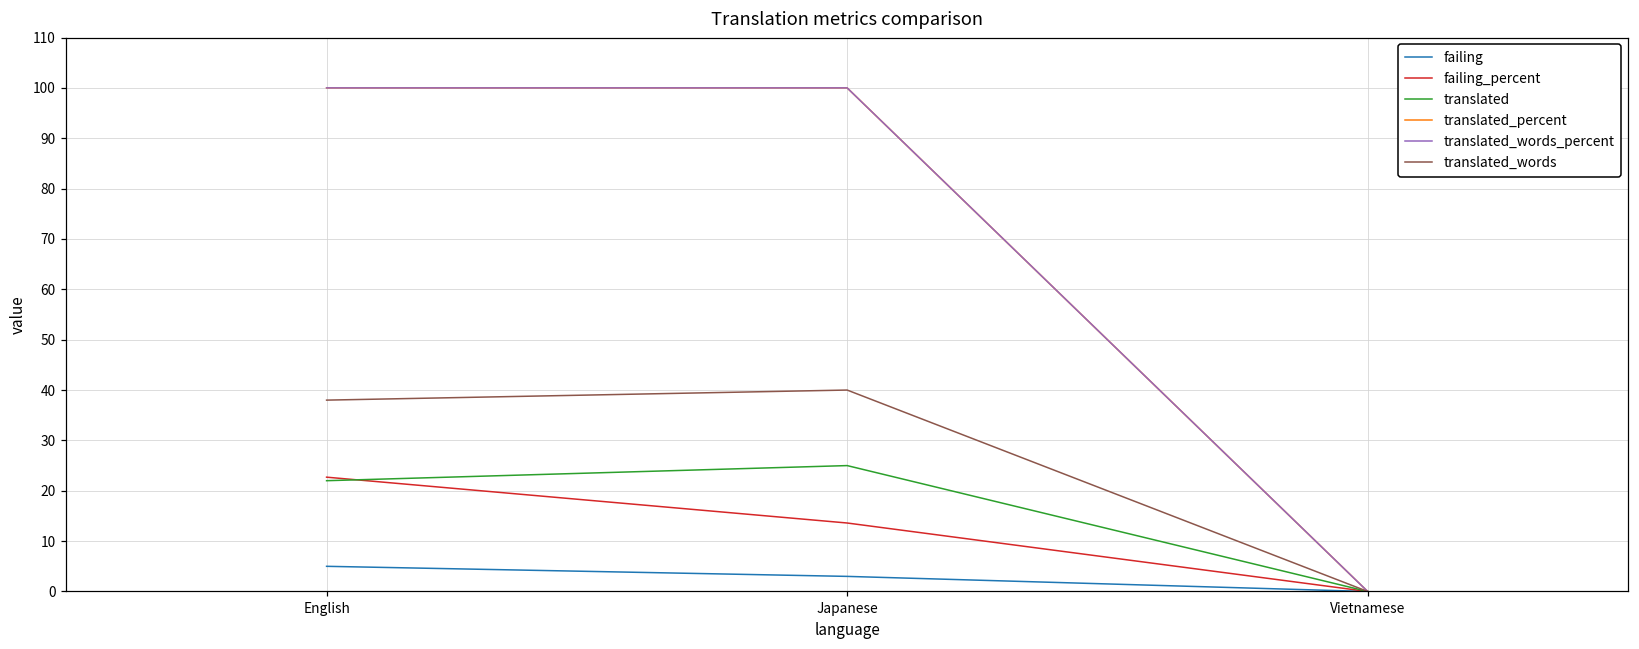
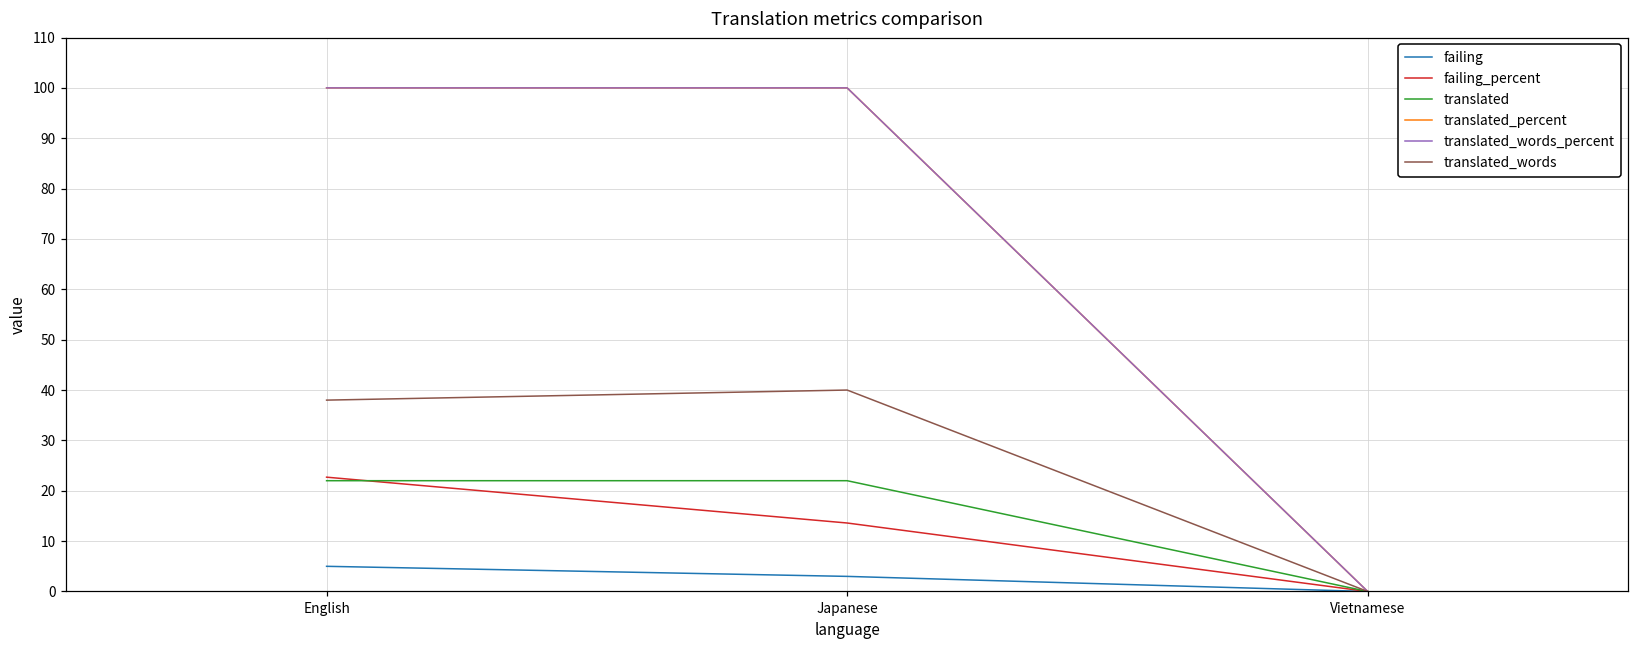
  {
    "failing": {
      "English": 5,
      "Japanese": 3
    },
    "failing_percent": {
      "English": 23,
      "Japanese": 14
    },
    "translated": {
      "English": 22,
-     "Japanese": 25
+     "Japanese": 22
    },
    "translated_words_percent": {
      "English": 100,
      "Japanese": 100
    },
    "translated_words": {
      "English": 38,
      "Japanese": 40
    }
  }
